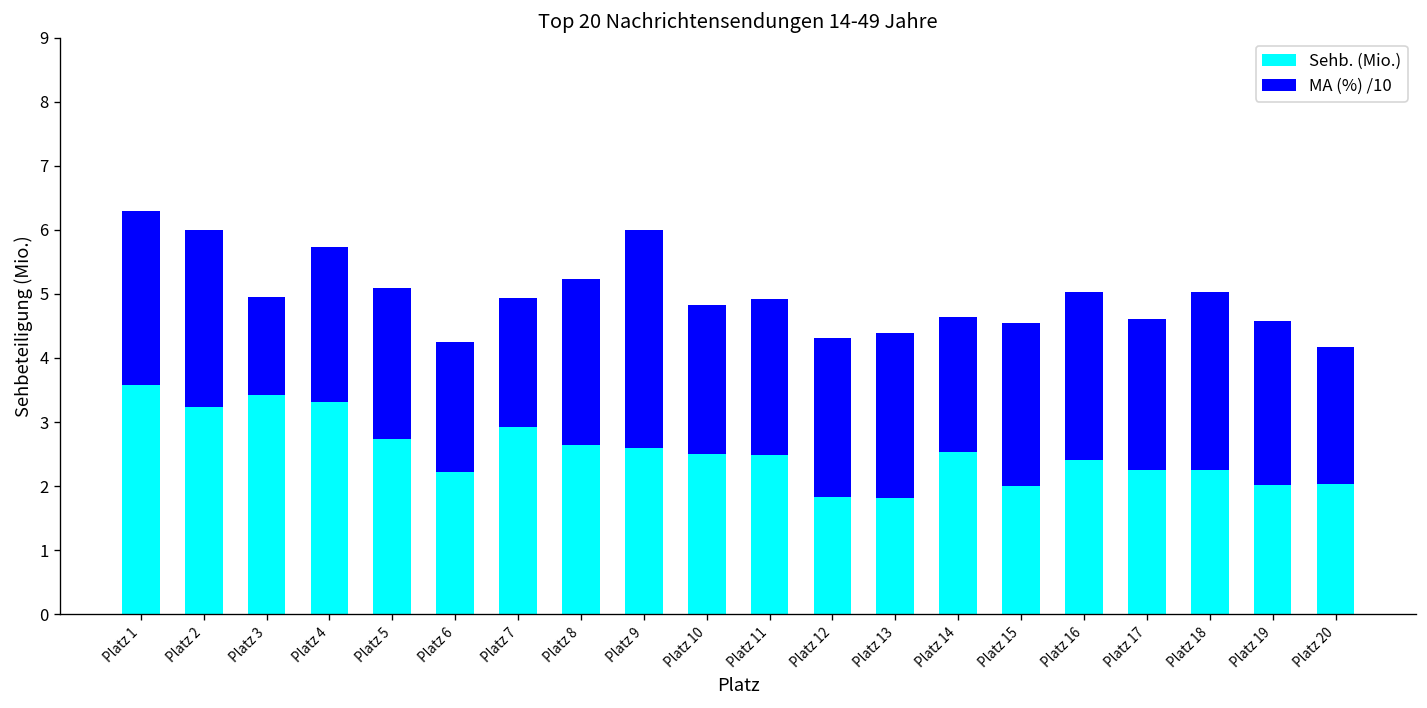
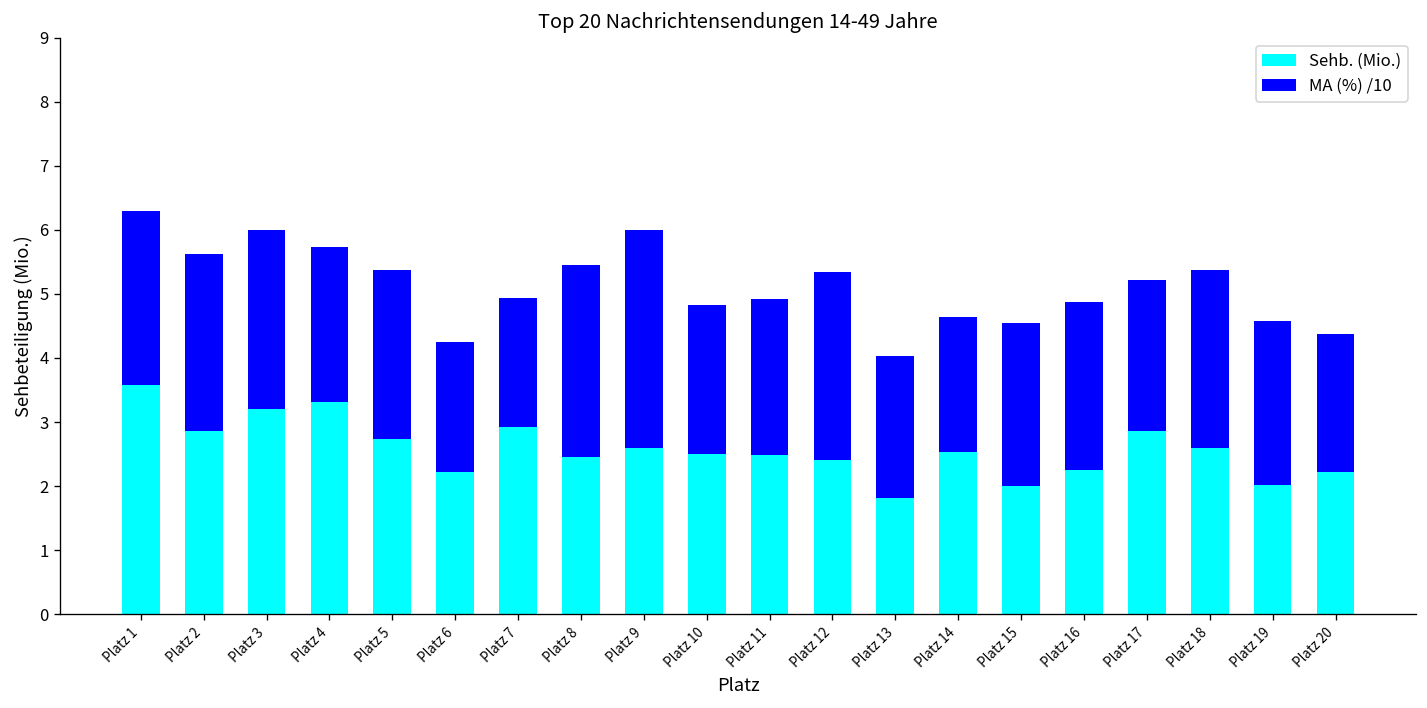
  {
    "Sehb. (Mio.)": {
      "Platz 1": 3.6,
-     "Platz 2": 3.2,
-     "Platz 3": 3.4,
+     "Platz 2": 2.9,
+     "Platz 3": 3.2,
      "Platz 4": 3.3,
      "Platz 5": 2.7,
      "Platz 6": 2.2,
      "Platz 7": 2.9,
-     "Platz 8": 2.6,
+     "Platz 8": 2.5,
      "Platz 9": 2.6,
      "Platz 10": 2.5,
      "Platz 11": 2.5,
-     "Platz 12": 1.8,
+     "Platz 12": 2.4,
      "Platz 13": 1.8,
      "Platz 14": 2.5,
      "Platz 15": 2.0,
-     "Platz 16": 2.4,
-     "Platz 17": 2.3,
-     "Platz 18": 2.2,
+     "Platz 16": 2.3,
+     "Platz 17": 2.9,
+     "Platz 18": 2.6,
      "Platz 19": 2.0,
-     "Platz 20": 2.0
+     "Platz 20": 2.2
    },
    "MA (%) /10": {
      "Platz 1": 2.7,
      "Platz 2": 2.8,
-     "Platz 3": 1.5,
+     "Platz 3": 2.8,
      "Platz 4": 2.4,
-     "Platz 5": 2.3,
+     "Platz 5": 2.6,
      "Platz 6": 2.0,
      "Platz 7": 2.0,
-     "Platz 8": 2.6,
+     "Platz 8": 3.0,
      "Platz 9": 3.4,
      "Platz 10": 2.3,
      "Platz 11": 2.4,
-     "Platz 12": 2.5,
-     "Platz 13": 2.6,
+     "Platz 12": 2.9,
+     "Platz 13": 2.2,
      "Platz 14": 2.1,
      "Platz 15": 2.5,
      "Platz 16": 2.6,
      "Platz 17": 2.4,
      "Platz 18": 2.8,
      "Platz 19": 2.6,
      "Platz 20": 2.1
    }
  }
